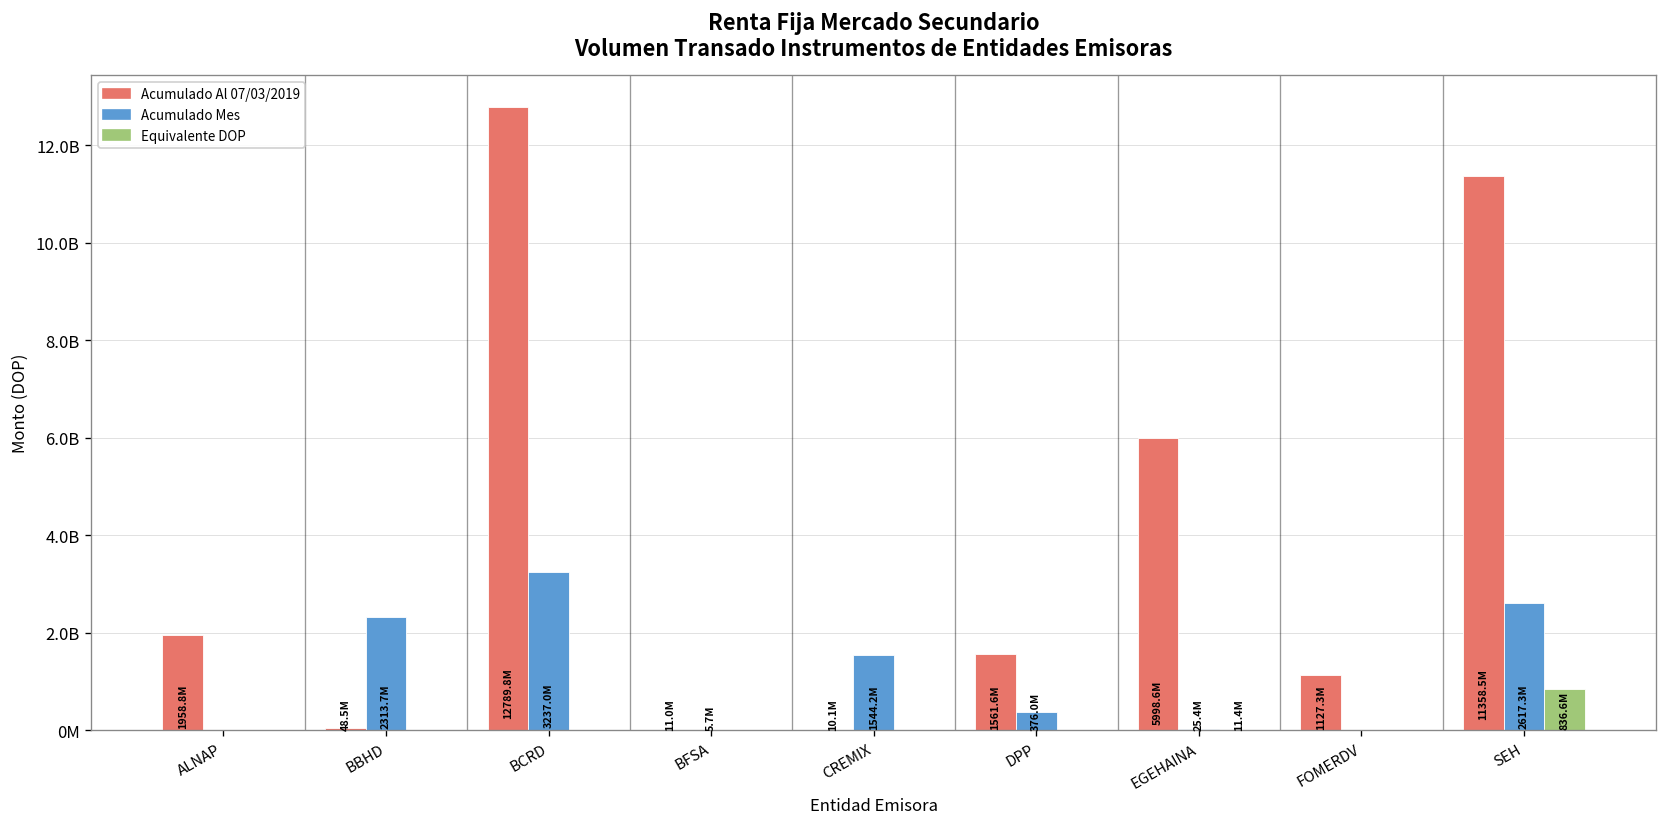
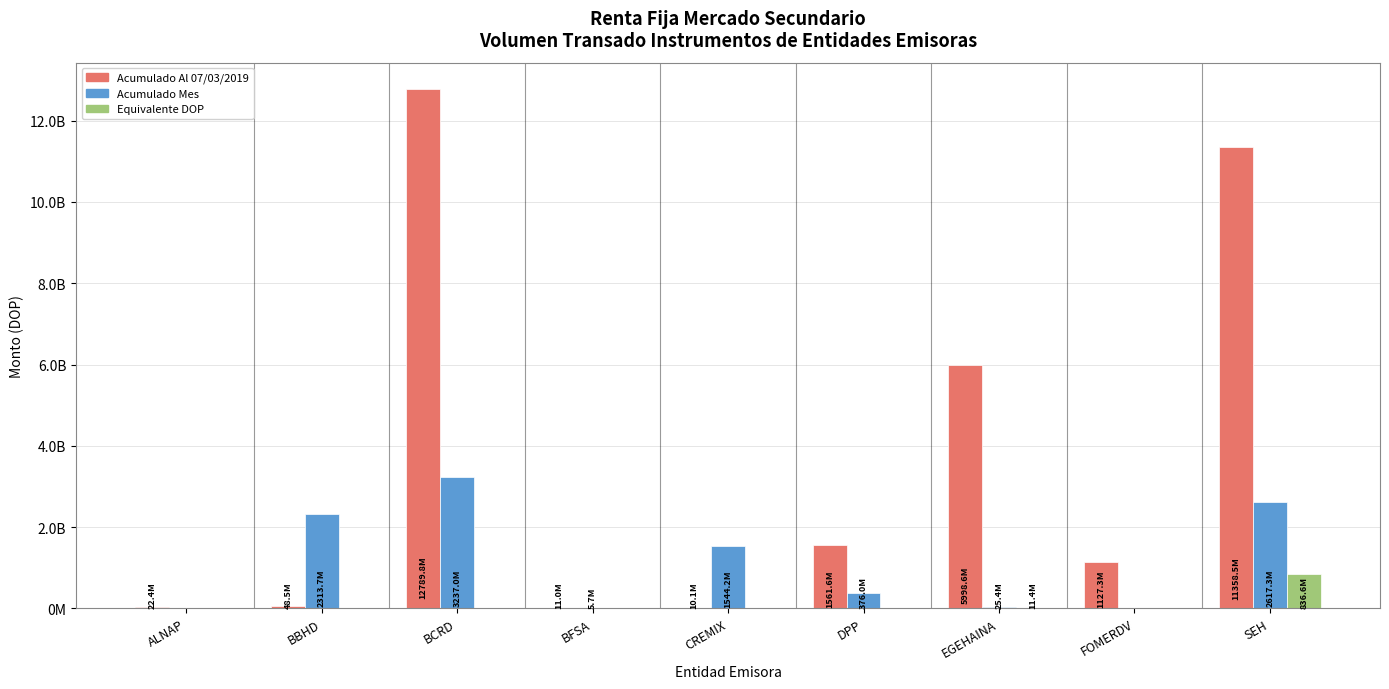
  {
    "Acumulado Al 07/03/2019": {
-     "ALNAP": "1958.8M",
+     "ALNAP": "22.4M",
      "BBHD": "48.5M",
      "BCRD": "12789.8M",
      "BFSA": "11.0M",
      "CREMIX": "10.1M",
      "DPP": "1561.6M",
      "EGEHAINA": "5998.6M",
      "FOMERDV": "1127.3M",
      "SEH": "11358.5M"
    },
    "Acumulado Mes": {
      "BBHD": "2313.7M",
      "BCRD": "3237.0M",
      "BFSA": "5.7M",
      "CREMIX": "1544.2M",
      "DPP": "376.0M",
      "EGEHAINA": "25.4M",
      "SEH": "2617.3M"
    },
    "Equivalente DOP": {
      "EGEHAINA": "11.4M",
      "SEH": "836.6M"
    }
  }
